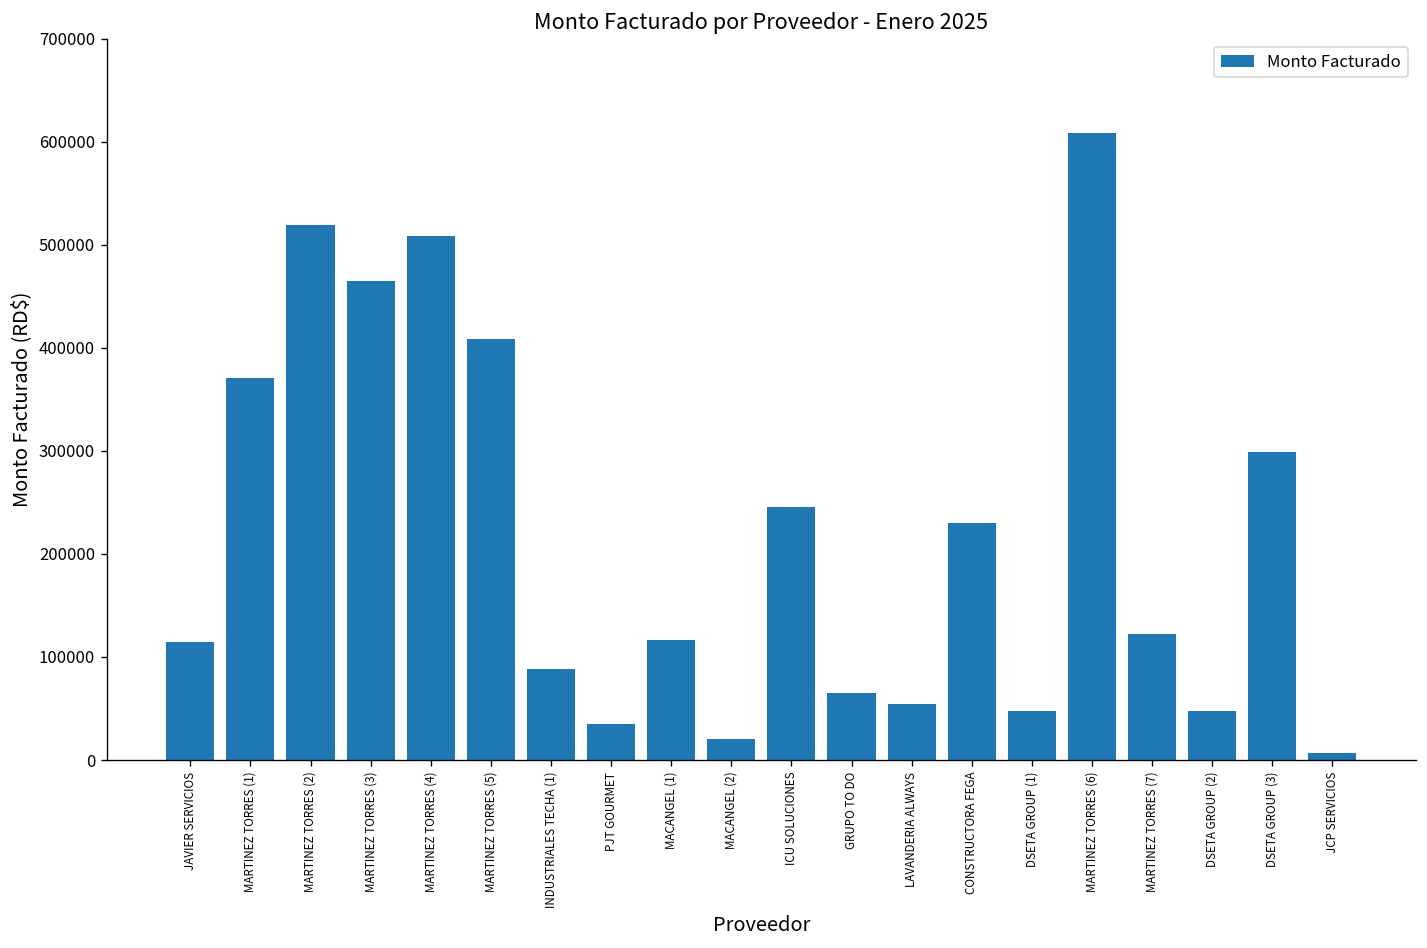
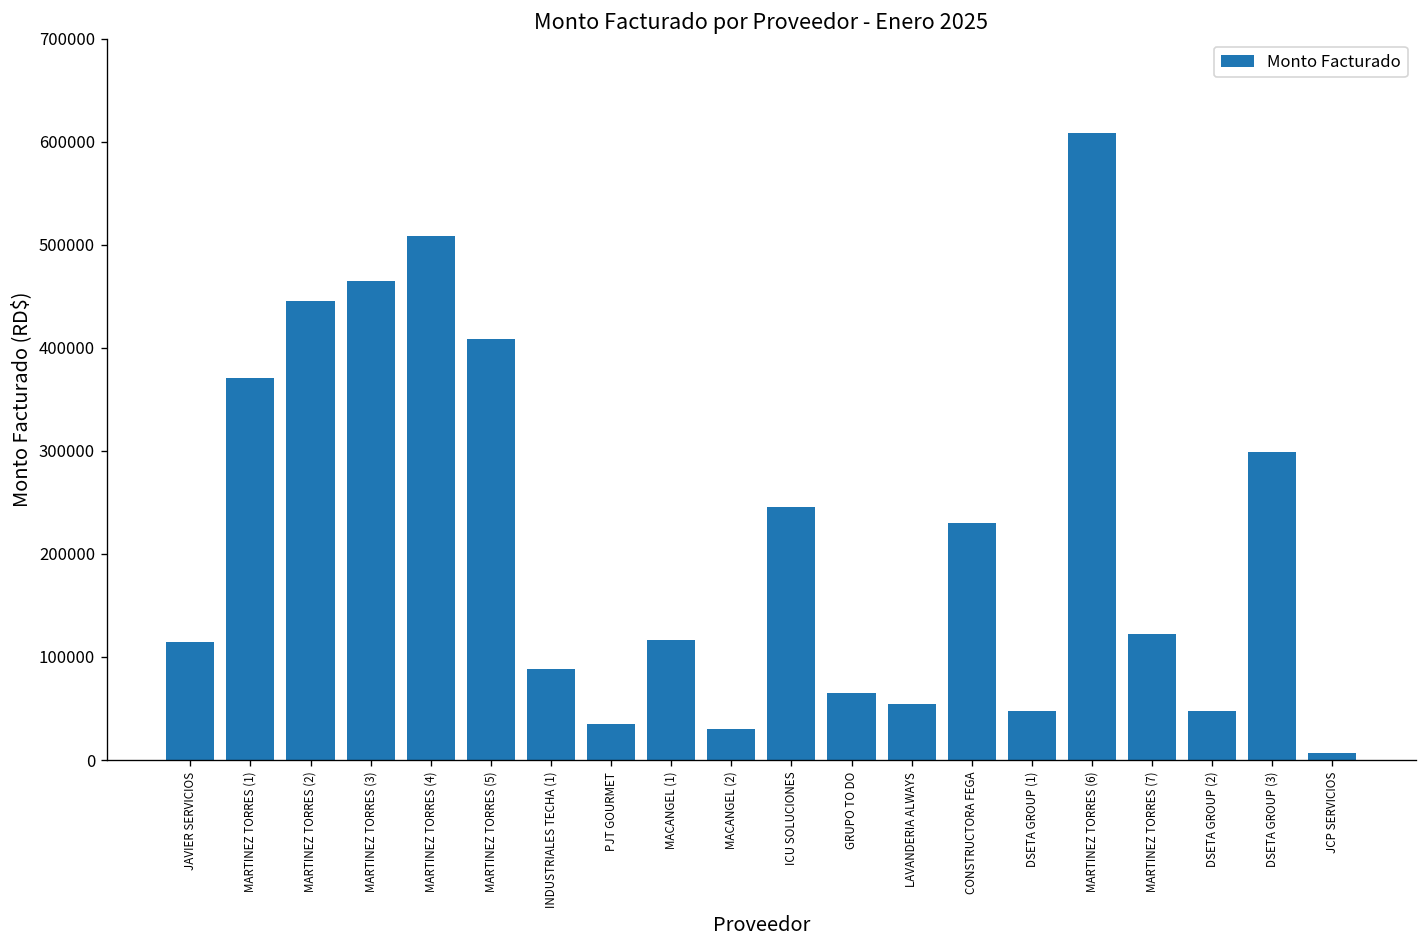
  {
    "JAVIER SERVICIOS": 110000,
    "MARTINEZ TORRES (1)": 370000,
-   "MARTINEZ TORRES (2)": 520000,
+   "MARTINEZ TORRES (2)": 450000,
    "MARTINEZ TORRES (3)": 460000,
    "MARTINEZ TORRES (4)": 510000,
    "MARTINEZ TORRES (5)": 410000,
    "INDUSTRIALES TECHA (1)": 90000,
    "PJT GOURMET": 40000,
    "MACANGEL (1)": 120000,
-   "MACANGEL (2)": 20000,
+   "MACANGEL (2)": 30000,
    "ICU SOLUCIONES": 250000,
    "GRUPO TO DO": 70000,
    "LAVANDERIA ALWAYS": 50000,
    "CONSTRUCTORA FEGA": 230000,
    "DSETA GROUP (1)": 50000,
    "MARTINEZ TORRES (6)": 610000,
    "MARTINEZ TORRES (7)": 120000,
    "DSETA GROUP (2)": 50000,
    "DSETA GROUP (3)": 300000,
    "JCP SERVICIOS": 10000
  }
